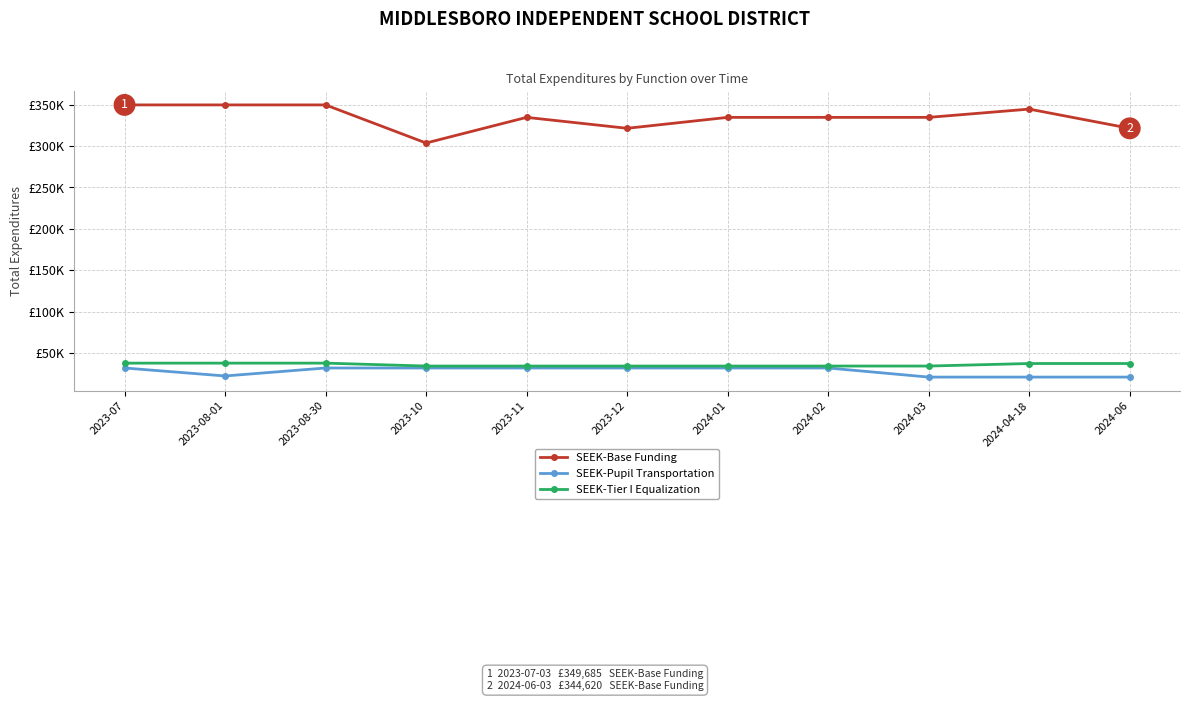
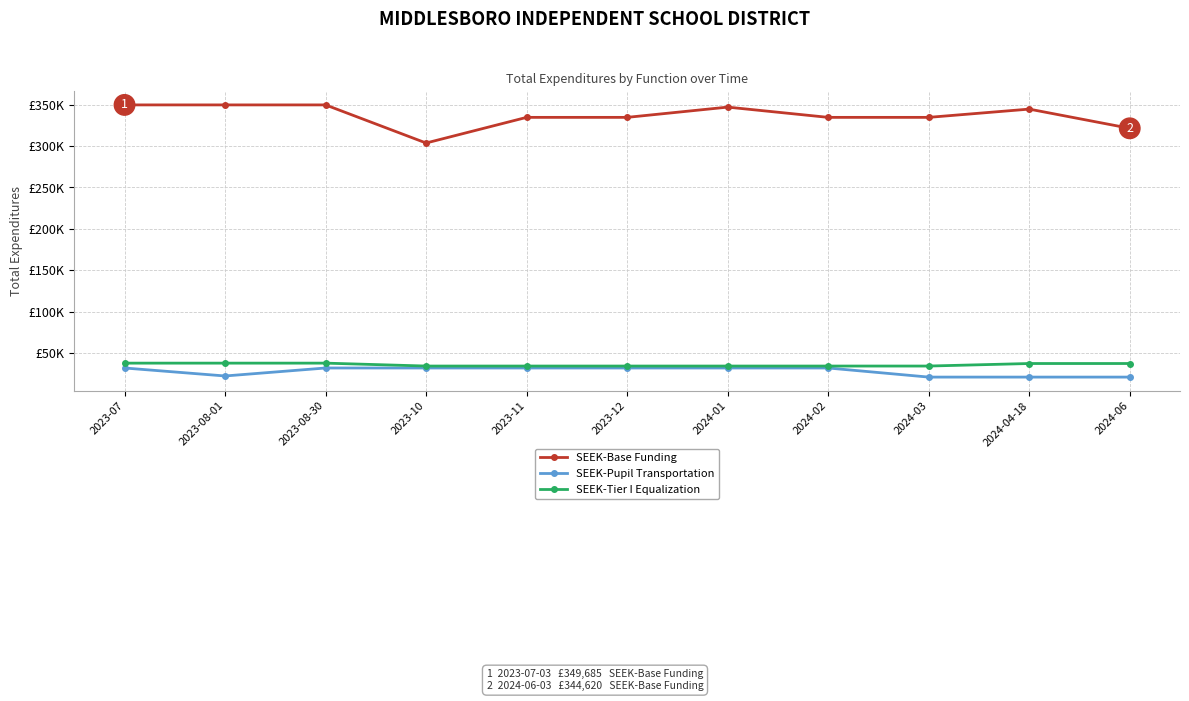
  {
    "SEEK-Base Funding": {
      "2023-08-01": "£350000",
      "2023-08-30": "£350000",
      "2023-10": "£300000",
      "2023-11": "£330000",
-     "2023-12": "£320000",
-     "2024-01": "£330000",
+     "2023-12": "£330000",
+     "2024-01": "£350000",
      "2024-02": "£330000",
      "2024-03": "£330000",
      "2024-04-18": "£340000"
    },
    "SEEK-Pupil Transportation": {
      "2023-07": "£30000",
      "2023-08-01": "£20000",
      "2023-08-30": "£30000",
      "2024-03": "£20000",
      "2024-04-18": "£20000",
      "2024-06": "£20000"
    },
    "SEEK-Tier I Equalization": {
      "2023-07": "£40000",
      "2023-08-01": "£40000",
      "2023-08-30": "£40000",
      "2024-03": "£30000",
      "2024-04-18": "£40000",
      "2024-06": "£40000"
    }
  }
